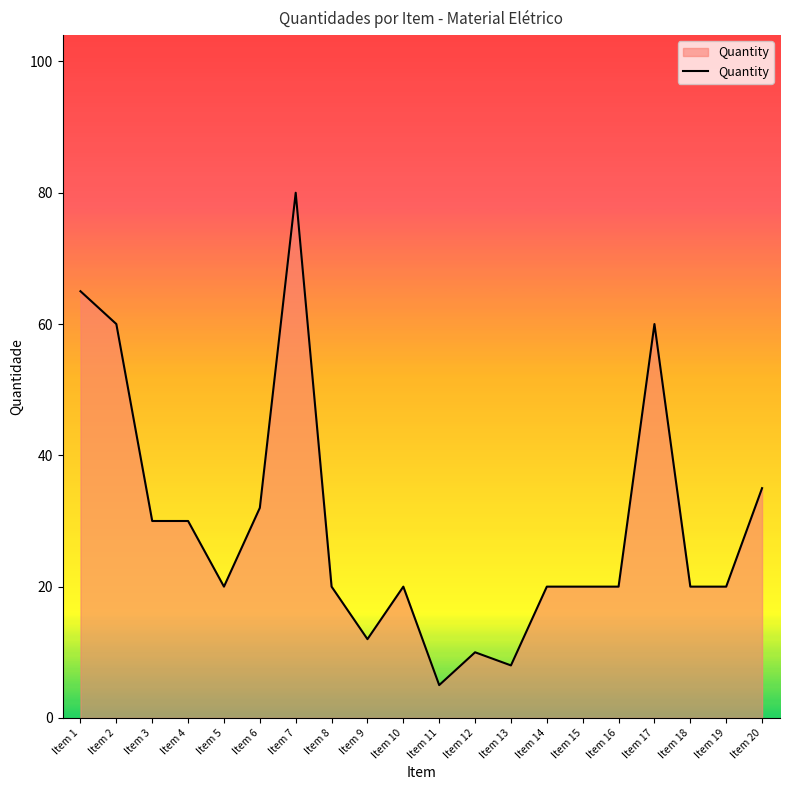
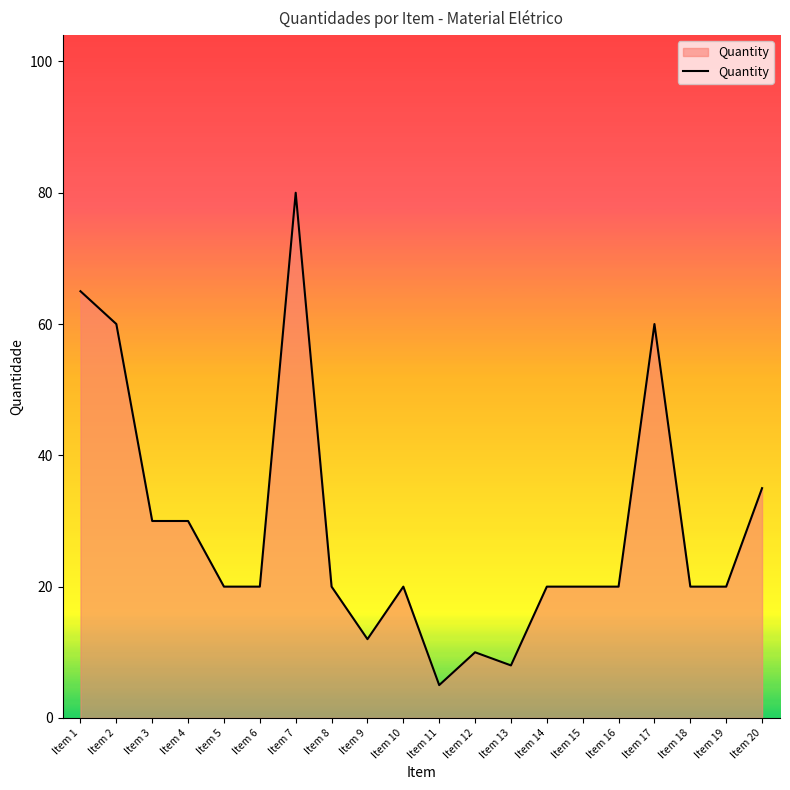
  {
    "Item 1": 65,
    "Item 2": 60,
    "Item 3": 30,
    "Item 4": 30,
    "Item 5": 20,
-   "Item 6": 32,
+   "Item 6": 20,
    "Item 7": 80,
    "Item 8": 20,
    "Item 9": 12,
    "Item 10": 20,
    "Item 11": 5,
    "Item 12": 10,
    "Item 13": 8,
    "Item 14": 20,
    "Item 15": 20,
    "Item 16": 20,
    "Item 17": 60,
    "Item 18": 20,
    "Item 19": 20,
    "Item 20": 35
  }
